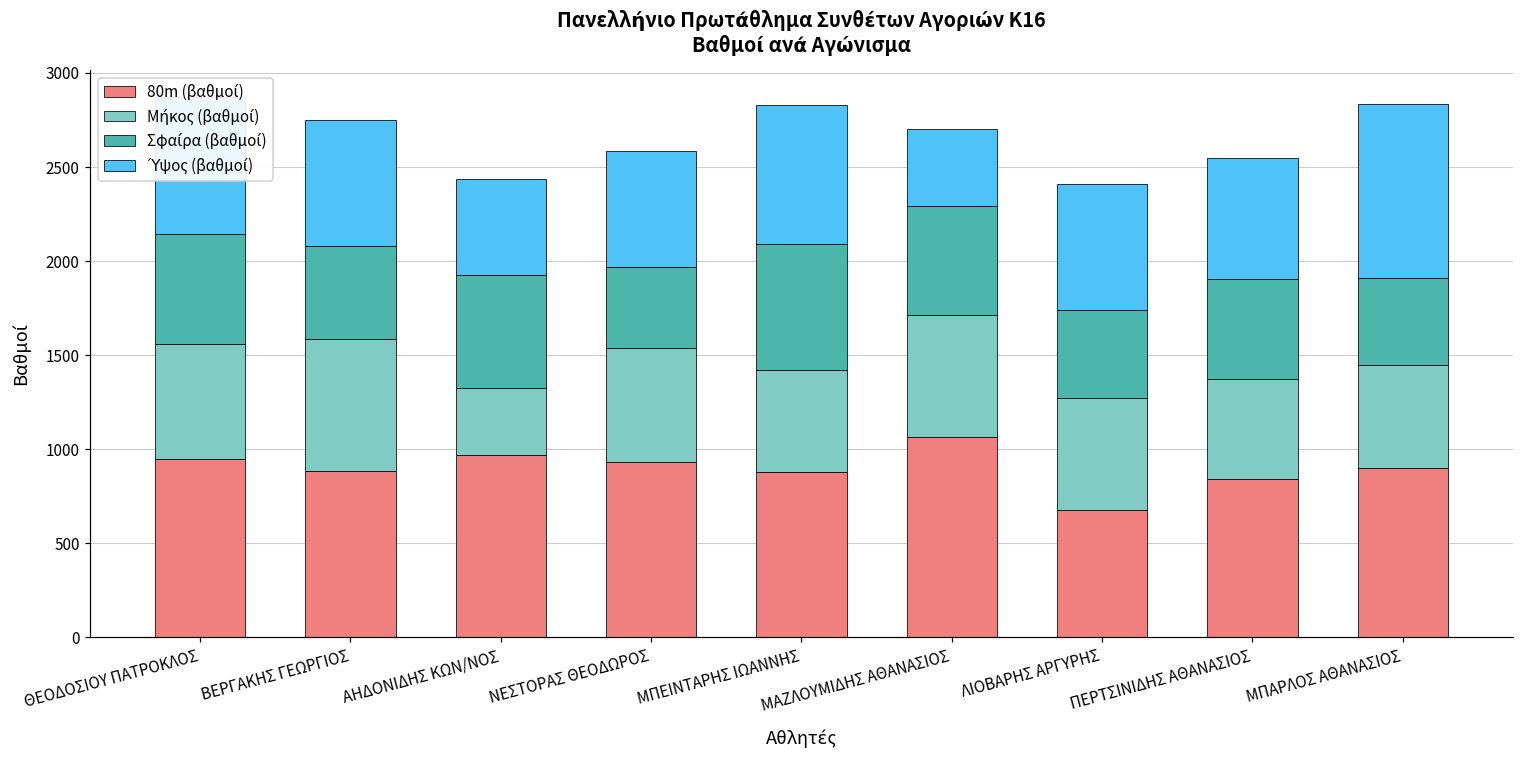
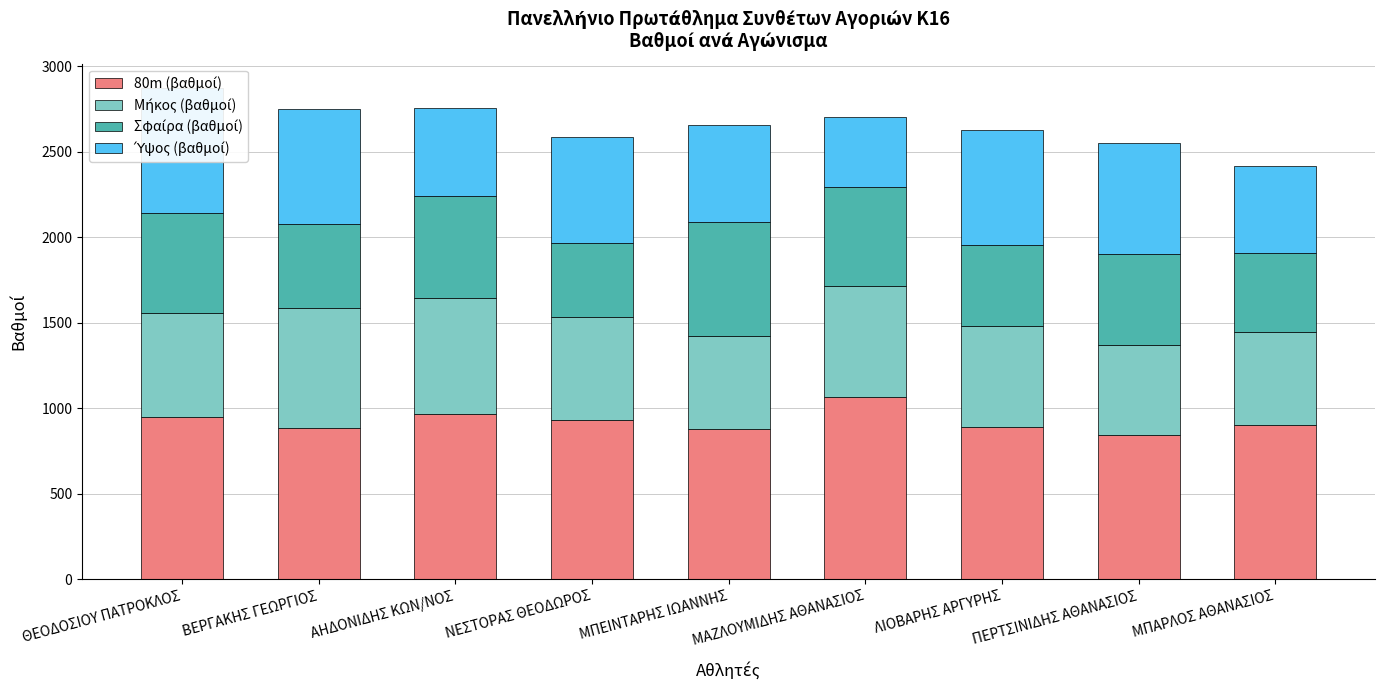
  {
    "80m (βαθμοί)": {
      "ΘΕΟΔΟΣΙΟΥ ΠΑΤΡΟΚΛΟΣ": 950,
      "ΒΕΡΓΑΚΗΣ ΓΕΩΡΓΙΟΣ": 880,
      "ΑΗΔΟΝΙΔΗΣ ΚΩΝ/ΝΟΣ": 970,
      "ΝΕΣΤΟΡΑΣ ΘΕΟΔΩΡΟΣ": 930,
      "ΜΠΕΙΝΤΑΡΗΣ ΙΩΑΝΝΗΣ": 880,
      "ΜΑΖΛΟΥΜΙΔΗΣ ΑΘΑΝΑΣΙΟΣ": 1070,
-     "ΛΙΟΒΑΡΗΣ ΑΡΓΥΡΗΣ": 680,
+     "ΛΙΟΒΑΡΗΣ ΑΡΓΥΡΗΣ": 890,
      "ΠΕΡΤΣΙΝΙΔΗΣ ΑΘΑΝΑΣΙΟΣ": 840,
      "ΜΠΑΡΛΟΣ ΑΘΑΝΑΣΙΟΣ": 900
    },
    "Μήκος (βαθμοί)": {
      "ΘΕΟΔΟΣΙΟΥ ΠΑΤΡΟΚΛΟΣ": 610,
      "ΒΕΡΓΑΚΗΣ ΓΕΩΡΓΙΟΣ": 700,
-     "ΑΗΔΟΝΙΔΗΣ ΚΩΝ/ΝΟΣ": 360,
+     "ΑΗΔΟΝΙΔΗΣ ΚΩΝ/ΝΟΣ": 680,
      "ΝΕΣΤΟΡΑΣ ΘΕΟΔΩΡΟΣ": 610,
      "ΜΠΕΙΝΤΑΡΗΣ ΙΩΑΝΝΗΣ": 540,
      "ΜΑΖΛΟΥΜΙΔΗΣ ΑΘΑΝΑΣΙΟΣ": 650,
      "ΛΙΟΒΑΡΗΣ ΑΡΓΥΡΗΣ": 590,
      "ΠΕΡΤΣΙΝΙΔΗΣ ΑΘΑΝΑΣΙΟΣ": 530,
      "ΜΠΑΡΛΟΣ ΑΘΑΝΑΣΙΟΣ": 550
    },
    "Σφαίρα (βαθμοί)": {
      "ΘΕΟΔΟΣΙΟΥ ΠΑΤΡΟΚΛΟΣ": 590,
      "ΒΕΡΓΑΚΗΣ ΓΕΩΡΓΙΟΣ": 490,
      "ΑΗΔΟΝΙΔΗΣ ΚΩΝ/ΝΟΣ": 600,
      "ΝΕΣΤΟΡΑΣ ΘΕΟΔΩΡΟΣ": 430,
      "ΜΠΕΙΝΤΑΡΗΣ ΙΩΑΝΝΗΣ": 670,
      "ΜΑΖΛΟΥΜΙΔΗΣ ΑΘΑΝΑΣΙΟΣ": 580,
      "ΛΙΟΒΑΡΗΣ ΑΡΓΥΡΗΣ": 470,
      "ΠΕΡΤΣΙΝΙΔΗΣ ΑΘΑΝΑΣΙΟΣ": 530,
      "ΜΠΑΡΛΟΣ ΑΘΑΝΑΣΙΟΣ": 460
    },
    "Ύψος (βαθμοί)": {
      "ΒΕΡΓΑΚΗΣ ΓΕΩΡΓΙΟΣ": 670,
      "ΑΗΔΟΝΙΔΗΣ ΚΩΝ/ΝΟΣ": 510,
      "ΝΕΣΤΟΡΑΣ ΘΕΟΔΩΡΟΣ": 620,
-     "ΜΠΕΙΝΤΑΡΗΣ ΙΩΑΝΝΗΣ": 740,
+     "ΜΠΕΙΝΤΑΡΗΣ ΙΩΑΝΝΗΣ": 560,
      "ΜΑΖΛΟΥΜΙΔΗΣ ΑΘΑΝΑΣΙΟΣ": 410,
      "ΛΙΟΒΑΡΗΣ ΑΡΓΥΡΗΣ": 670,
      "ΠΕΡΤΣΙΝΙΔΗΣ ΑΘΑΝΑΣΙΟΣ": 650,
-     "ΜΠΑΡΛΟΣ ΑΘΑΝΑΣΙΟΣ": 930
+     "ΜΠΑΡΛΟΣ ΑΘΑΝΑΣΙΟΣ": 510
    }
  }
